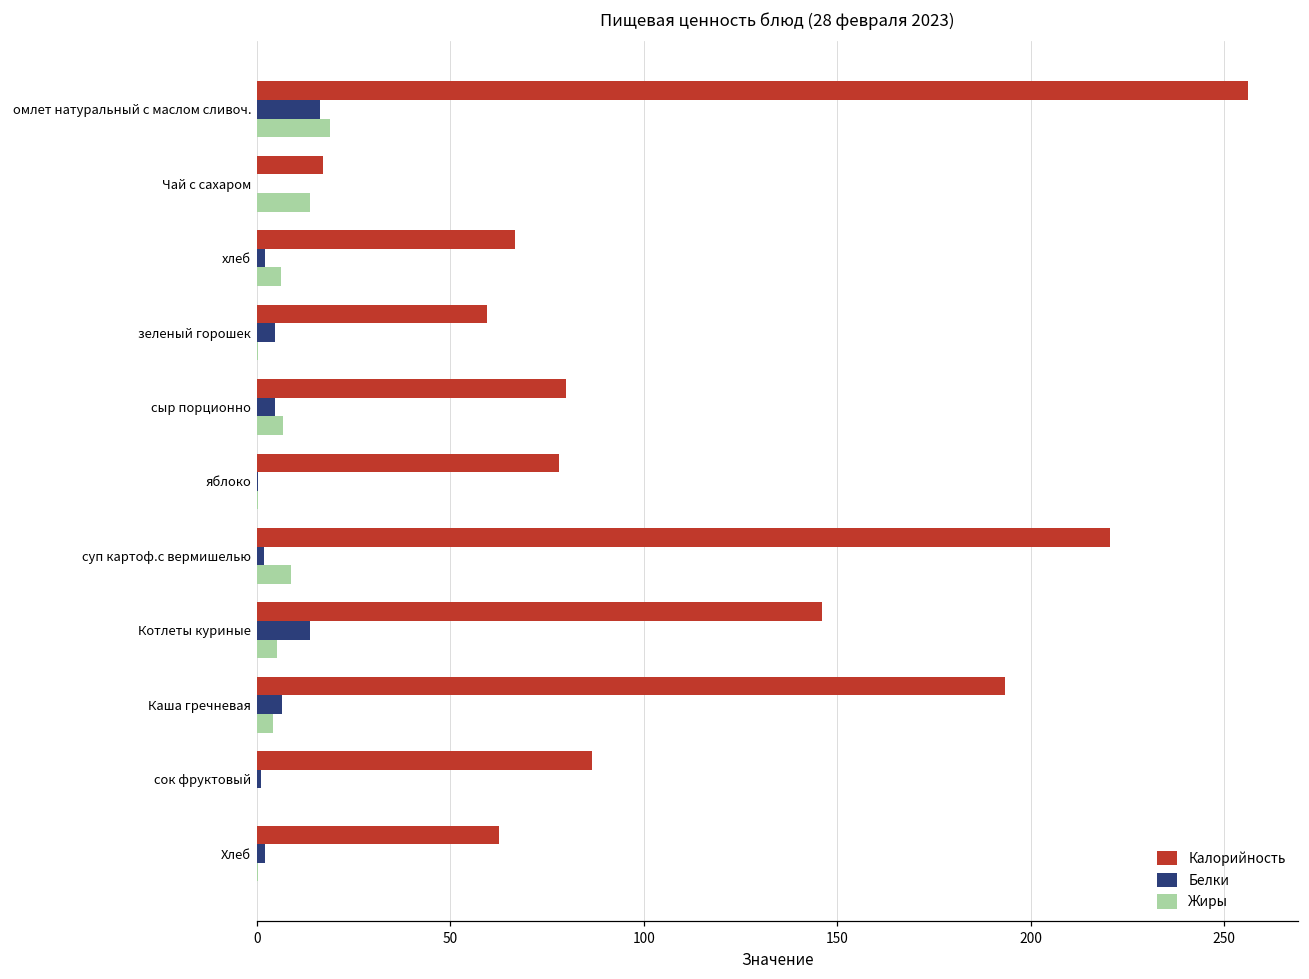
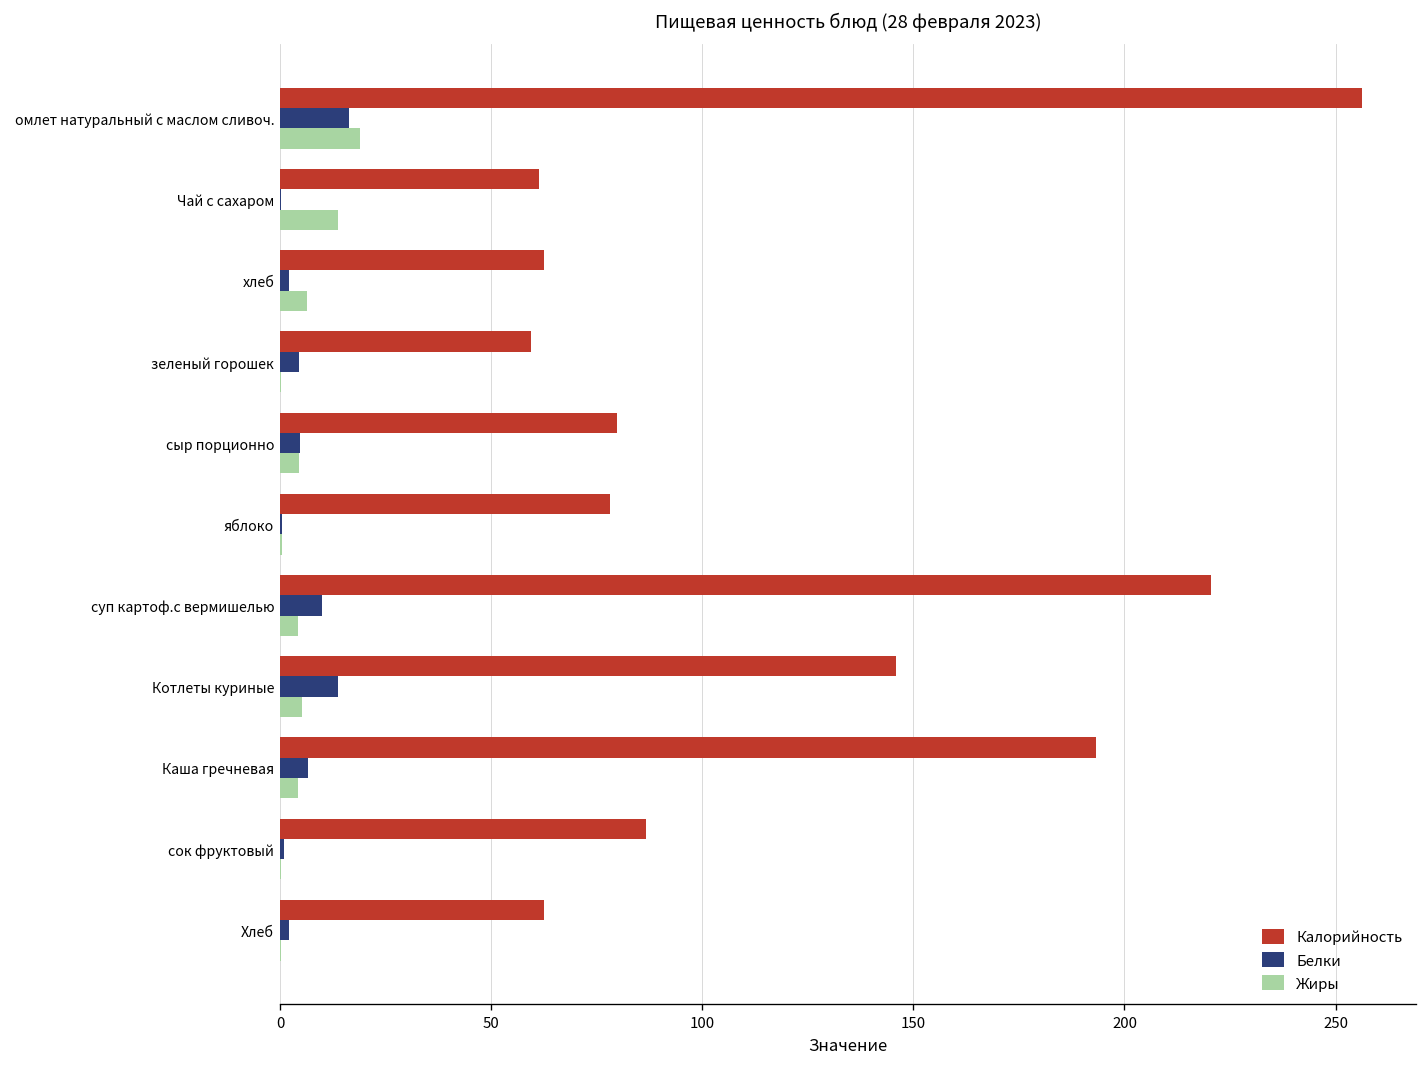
  {
    "Калорийность": {
      "омлет натуральный с маслом сливоч.": 256,
-     "Чай с сахаром": 17,
-     "хлеб": 67,
+     "Чай с сахаром": 61,
+     "хлеб": 63,
      "зеленый горошек": 59,
      "сыр порционно": 80,
      "яблоко": 78,
      "суп картоф.с вермишелью": 221,
      "Котлеты куриные": 146,
      "Каша гречневая": 193,
      "сок фруктовый": 87,
      "Хлеб": 63
    },
    "Белки": {
      "омлет натуральный с маслом сливоч.": 16,
      "хлеб": 2,
      "зеленый горошек": 5,
      "сыр порционно": 5,
-     "суп картоф.с вермишелью": 2,
+     "суп картоф.с вермишелью": 10,
      "Котлеты куриные": 14,
      "Каша гречневая": 7,
      "сок фруктовый": 1,
      "Хлеб": 2
    },
    "Жиры": {
      "омлет натуральный с маслом сливоч.": 19,
      "Чай с сахаром": 14,
      "хлеб": 6,
-     "сыр порционно": 7,
-     "суп картоф.с вермишелью": 9,
+     "сыр порционно": 4,
+     "суп картоф.с вермишелью": 4,
      "Котлеты куриные": 5,
      "Каша гречневая": 4
    }
  }
